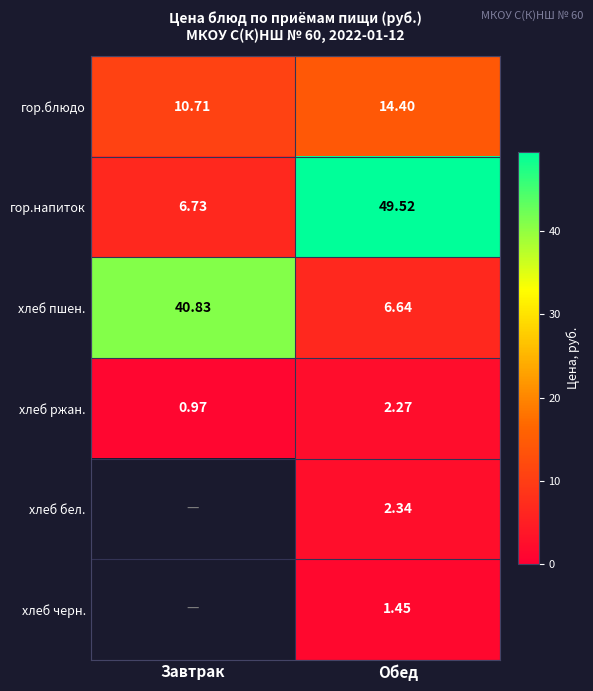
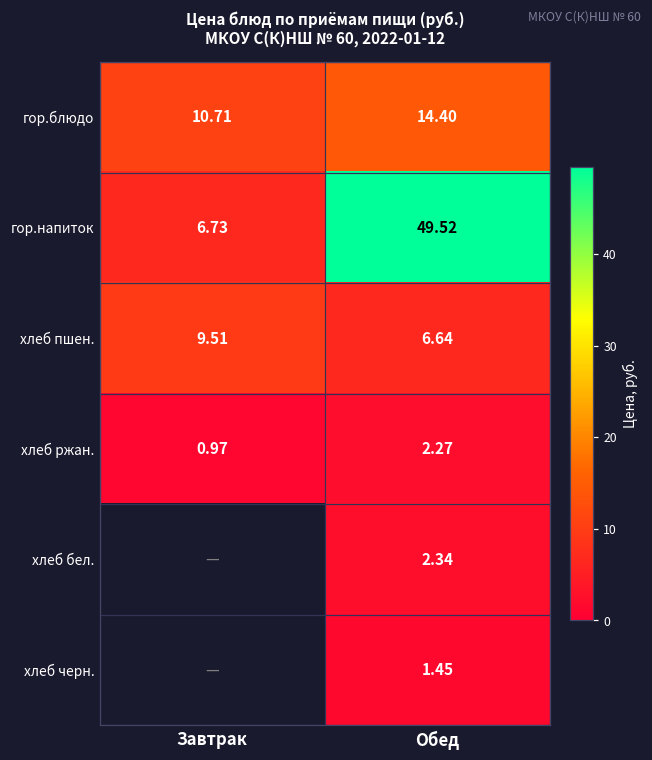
  {
    "гор.блюдо": {
      "Завтрак": 10.71,
      "Обед": 14.40
    },
    "гор.напиток": {
      "Завтрак": 6.73,
      "Обед": 49.52
    },
    "хлеб пшен.": {
-     "Завтрак": 40.83,
+     "Завтрак": 9.51,
      "Обед": 6.64
    },
    "хлеб ржан.": {
      "Завтрак": 0.97,
      "Обед": 2.27
    },
    "хлеб бел.": {
      "Обед": 2.34
    },
    "хлеб черн.": {
      "Обед": 1.45
    }
  }
